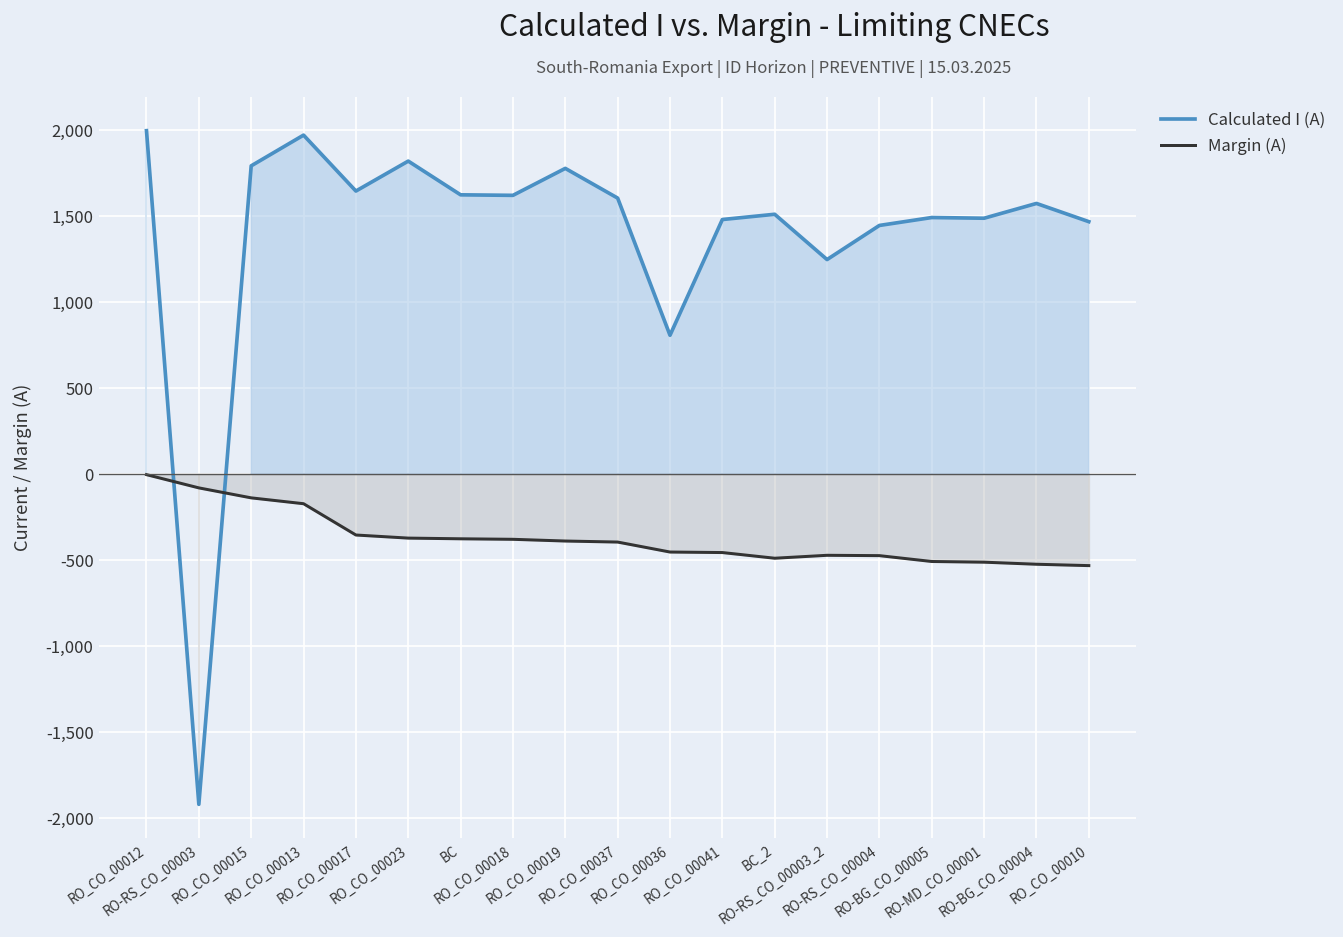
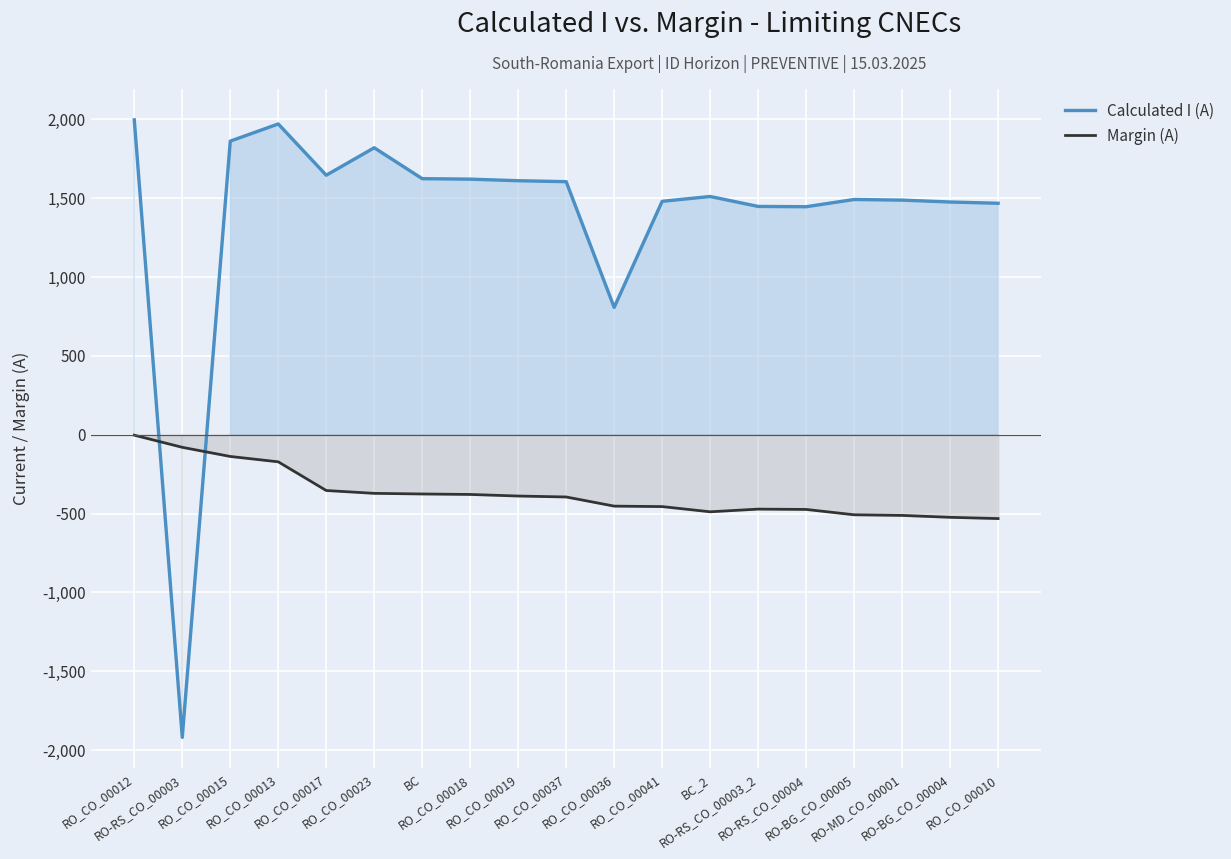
  {
    "Calculated I (A)": {
      "RO_CO_00012": "2,000",
      "RO-RS_CO_00003": "-1,920",
-     "RO_CO_00015": "1,790",
+     "RO_CO_00015": "1,860",
      "RO_CO_00013": "1,970",
      "RO_CO_00017": "1,650",
      "RO_CO_00023": "1,820",
      "BC": "1,620",
      "RO_CO_00018": "1,620",
-     "RO_CO_00019": "1,780",
+     "RO_CO_00019": "1,610",
      "RO_CO_00037": "1,610",
      "RO_CO_00036": "810",
      "RO_CO_00041": "1,480",
      "BC_2": "1,510",
-     "RO-RS_CO_00003_2": "1,250",
+     "RO-RS_CO_00003_2": "1,450",
      "RO-RS_CO_00004": "1,450",
      "RO-BG_CO_00005": "1,490",
      "RO-MD_CO_00001": "1,490",
-     "RO-BG_CO_00004": "1,570",
+     "RO-BG_CO_00004": "1,480",
      "RO_CO_00010": "1,470"
    },
    "Margin (A)": {
      "RO-RS_CO_00003": "-80",
      "RO_CO_00015": "-140",
      "RO_CO_00013": "-170",
      "RO_CO_00017": "-350",
      "RO_CO_00023": "-370",
      "BC": "-380",
      "RO_CO_00018": "-380",
      "RO_CO_00019": "-390",
      "RO_CO_00037": "-400",
      "RO_CO_00036": "-450",
      "RO_CO_00041": "-460",
      "BC_2": "-490",
      "RO-RS_CO_00003_2": "-470",
      "RO-RS_CO_00004": "-470",
      "RO-BG_CO_00005": "-510",
      "RO-MD_CO_00001": "-510",
      "RO-BG_CO_00004": "-520",
      "RO_CO_00010": "-530"
    }
  }
